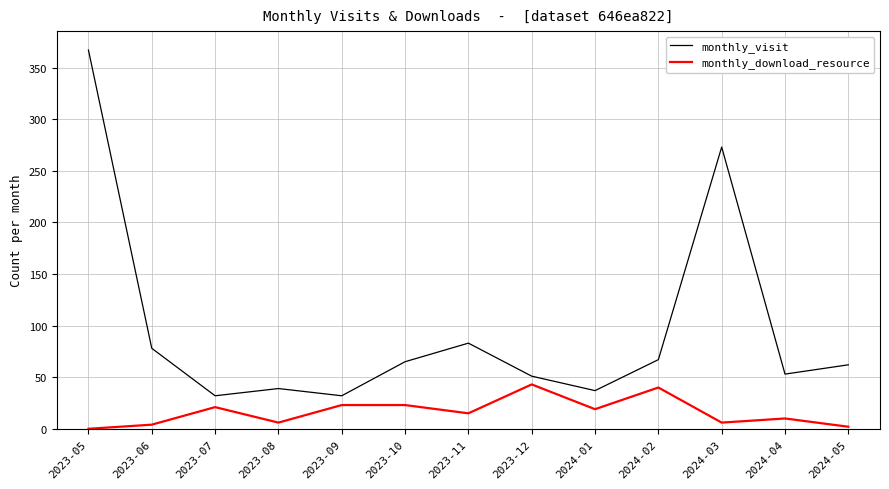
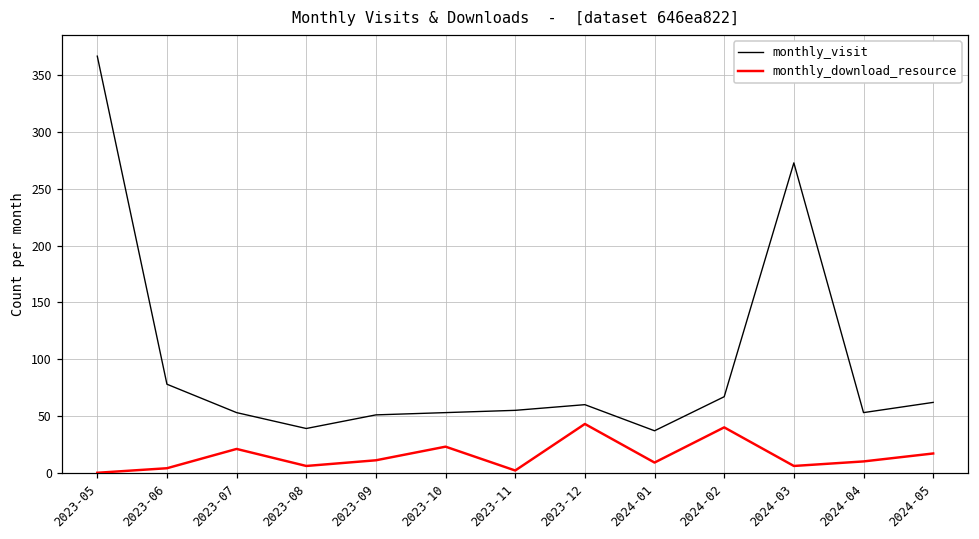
  {
    "monthly_visit": {
      "2023-05": 367,
      "2023-06": 78,
-     "2023-07": 32,
+     "2023-07": 53,
      "2023-08": 39,
-     "2023-09": 32,
-     "2023-10": 65,
-     "2023-11": 83,
-     "2023-12": 51,
+     "2023-09": 51,
+     "2023-10": 53,
+     "2023-11": 55,
+     "2023-12": 60,
      "2024-01": 37,
      "2024-02": 67,
      "2024-03": 273,
      "2024-04": 53,
      "2024-05": 62
    },
    "monthly_download_resource": {
      "2023-05": 0,
      "2023-06": 4,
      "2023-07": 21,
      "2023-08": 6,
-     "2023-09": 23,
+     "2023-09": 11,
      "2023-10": 23,
-     "2023-11": 15,
+     "2023-11": 2,
      "2023-12": 43,
-     "2024-01": 19,
+     "2024-01": 9,
      "2024-02": 40,
      "2024-03": 6,
      "2024-04": 10,
-     "2024-05": 2
+     "2024-05": 17
    }
  }
